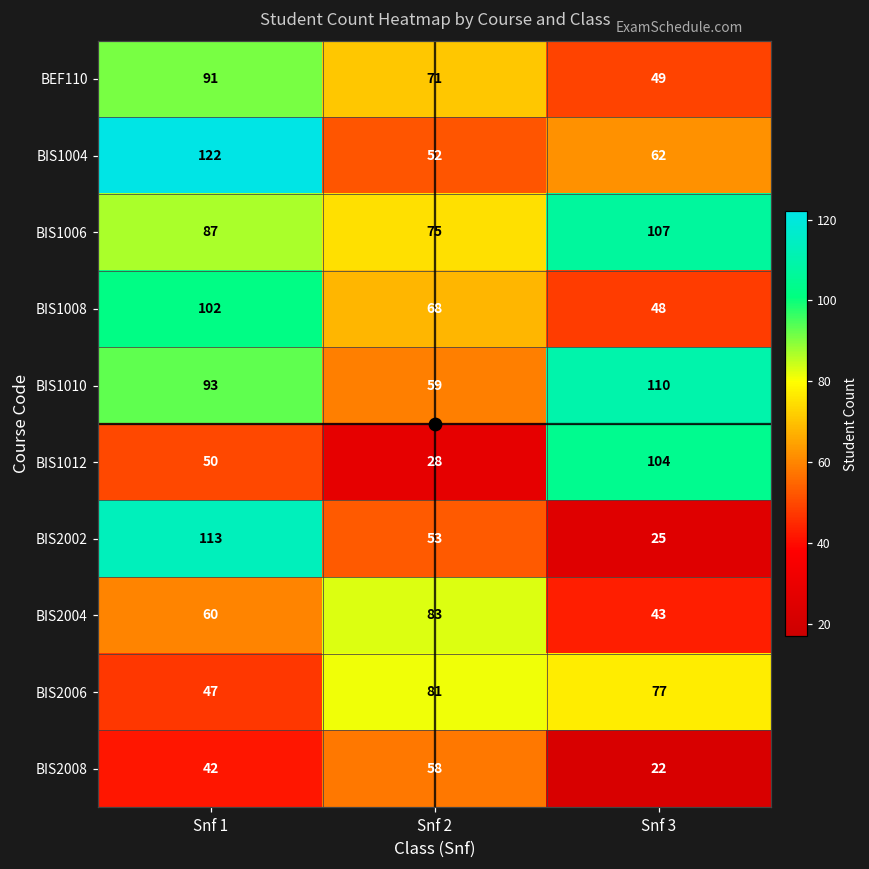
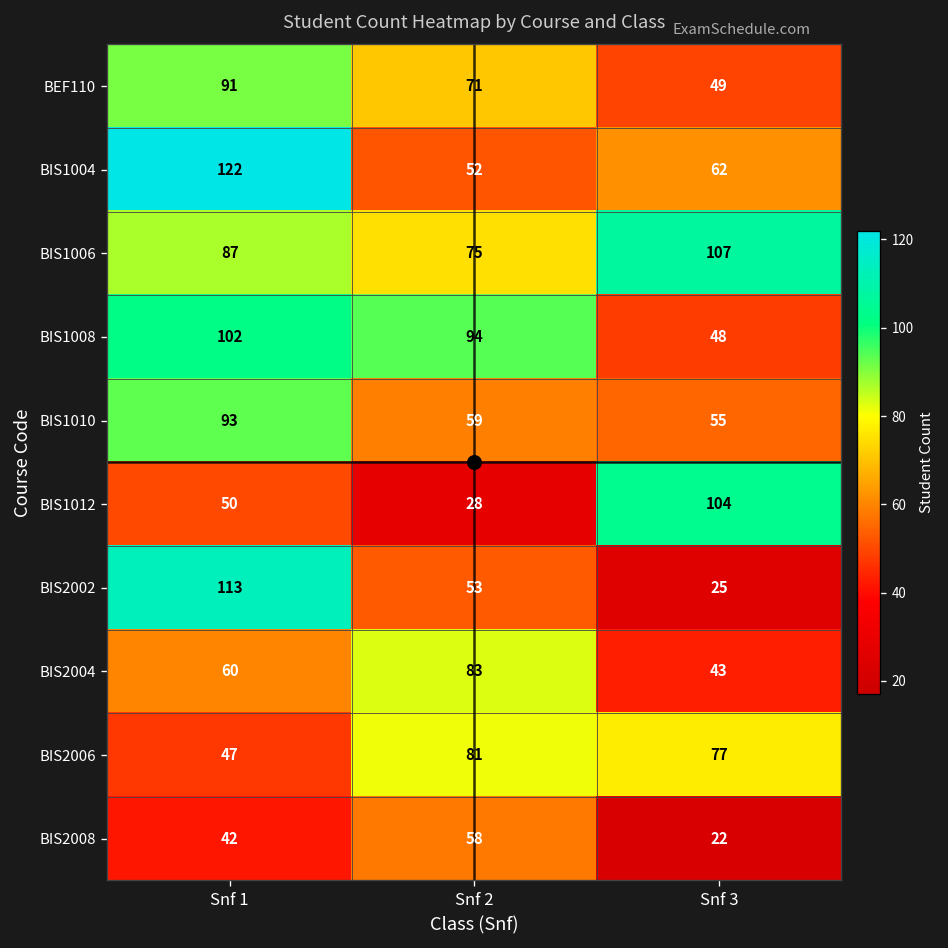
  {
    "BEF110": {
      "Snf 1": 91,
      "Snf 2": 71,
      "Snf 3": 49
    },
    "BIS1004": {
      "Snf 1": 122,
      "Snf 2": 52,
      "Snf 3": 62
    },
    "BIS1006": {
      "Snf 1": 87,
      "Snf 2": 75,
      "Snf 3": 107
    },
    "BIS1008": {
      "Snf 1": 102,
-     "Snf 2": 68,
+     "Snf 2": 94,
      "Snf 3": 48
    },
    "BIS1010": {
      "Snf 1": 93,
      "Snf 2": 59,
-     "Snf 3": 110
+     "Snf 3": 55
    },
    "BIS1012": {
      "Snf 1": 50,
      "Snf 2": 28,
      "Snf 3": 104
    },
    "BIS2002": {
      "Snf 1": 113,
      "Snf 2": 53,
      "Snf 3": 25
    },
    "BIS2004": {
      "Snf 1": 60,
      "Snf 2": 83,
      "Snf 3": 43
    },
    "BIS2006": {
      "Snf 1": 47,
      "Snf 2": 81,
      "Snf 3": 77
    },
    "BIS2008": {
      "Snf 1": 42,
      "Snf 2": 58,
      "Snf 3": 22
    }
  }
